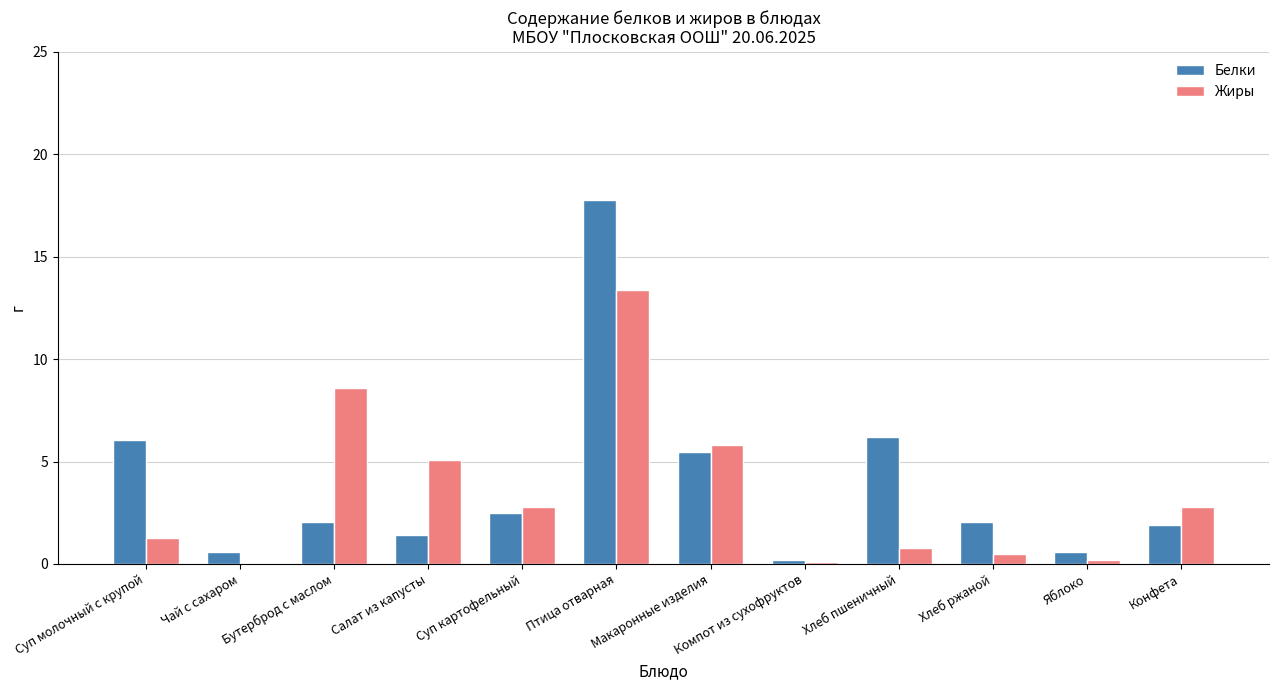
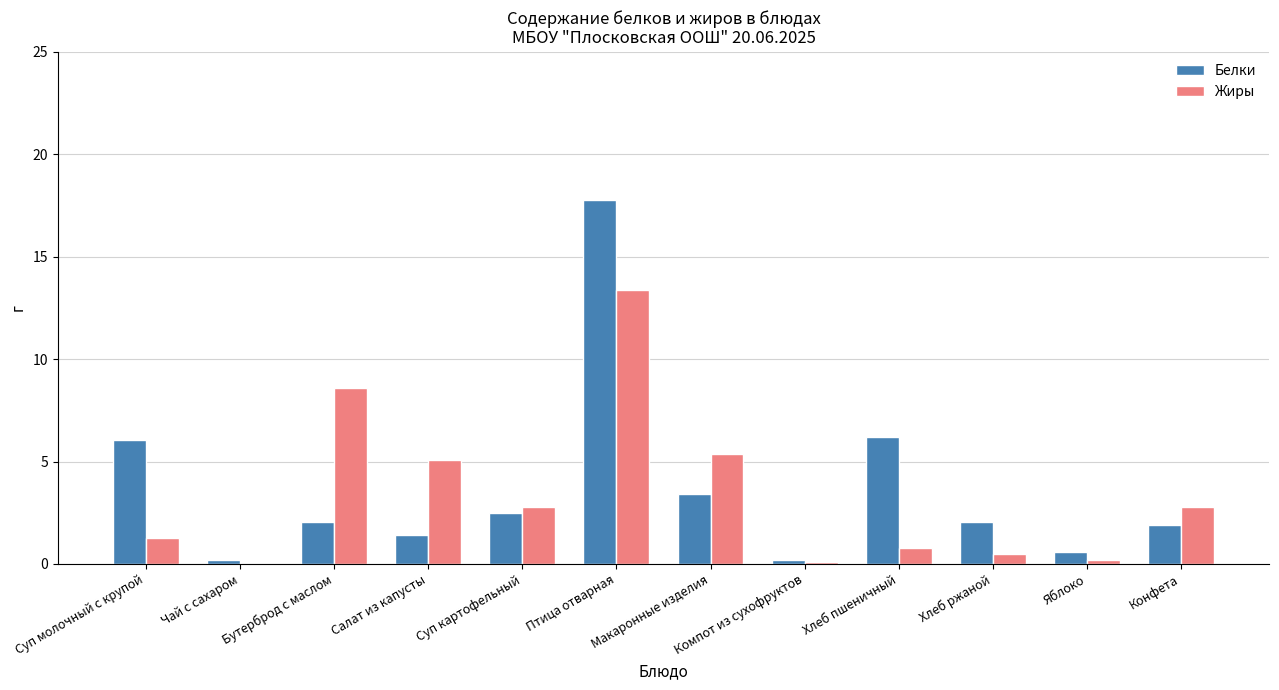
  {
    "Белки": {
      "Суп молочный с крупой": 6.0,
-     "Чай с сахаром": 0.6,
+     "Чай с сахаром": 0.2,
      "Бутерброд с маслом": 2.0,
      "Салат из капусты": 1.4,
      "Суп картофельный": 2.5,
      "Птица отварная": 17.8,
-     "Макаронные изделия": 5.5,
+     "Макаронные изделия": 3.4,
      "Компот из сухофруктов": 0.2,
      "Хлеб пшеничный": 6.2,
      "Хлеб ржаной": 2.1,
      "Яблоко": 0.6,
      "Конфета": 1.9
    },
    "Жиры": {
      "Суп молочный с крупой": 1.3,
      "Чай с сахаром": 0.0,
      "Бутерброд с маслом": 8.6,
      "Салат из капусты": 5.1,
      "Суп картофельный": 2.8,
      "Птица отварная": 13.4,
-     "Макаронные изделия": 5.8,
+     "Макаронные изделия": 5.4,
      "Хлеб пшеничный": 0.8,
      "Хлеб ржаной": 0.5,
      "Яблоко": 0.2,
      "Конфета": 2.8
    }
  }
